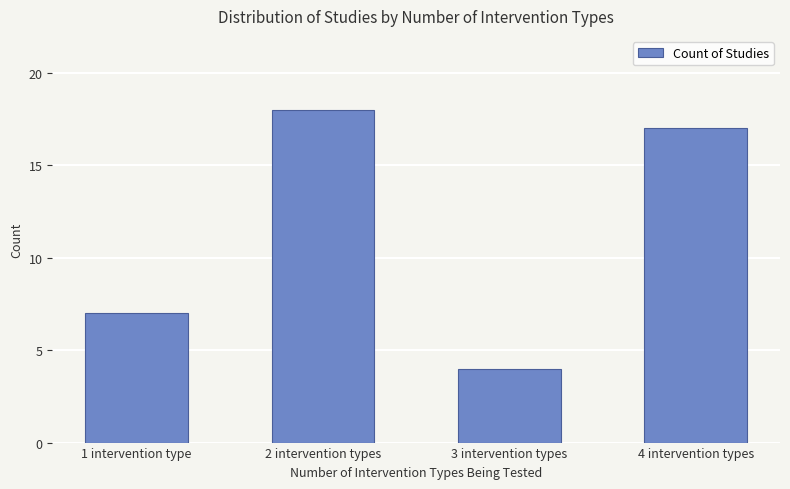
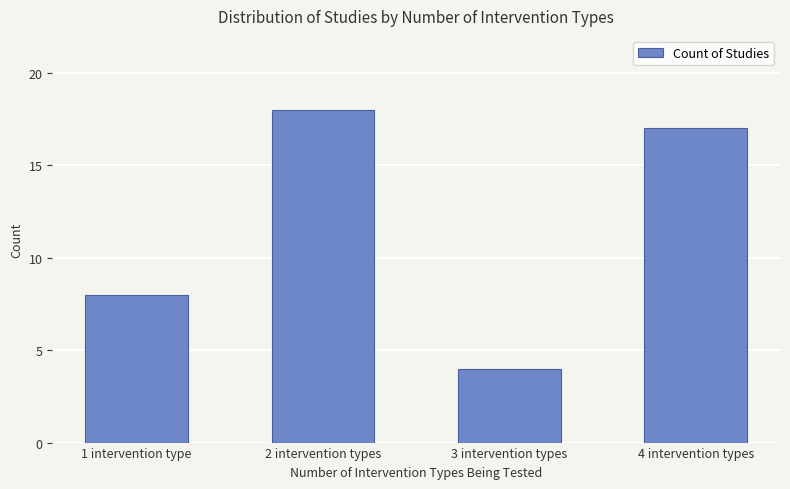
  {
-   "1 intervention type": 7,
+   "1 intervention type": 8,
    "2 intervention types": 18,
    "3 intervention types": 4,
    "4 intervention types": 17
  }
